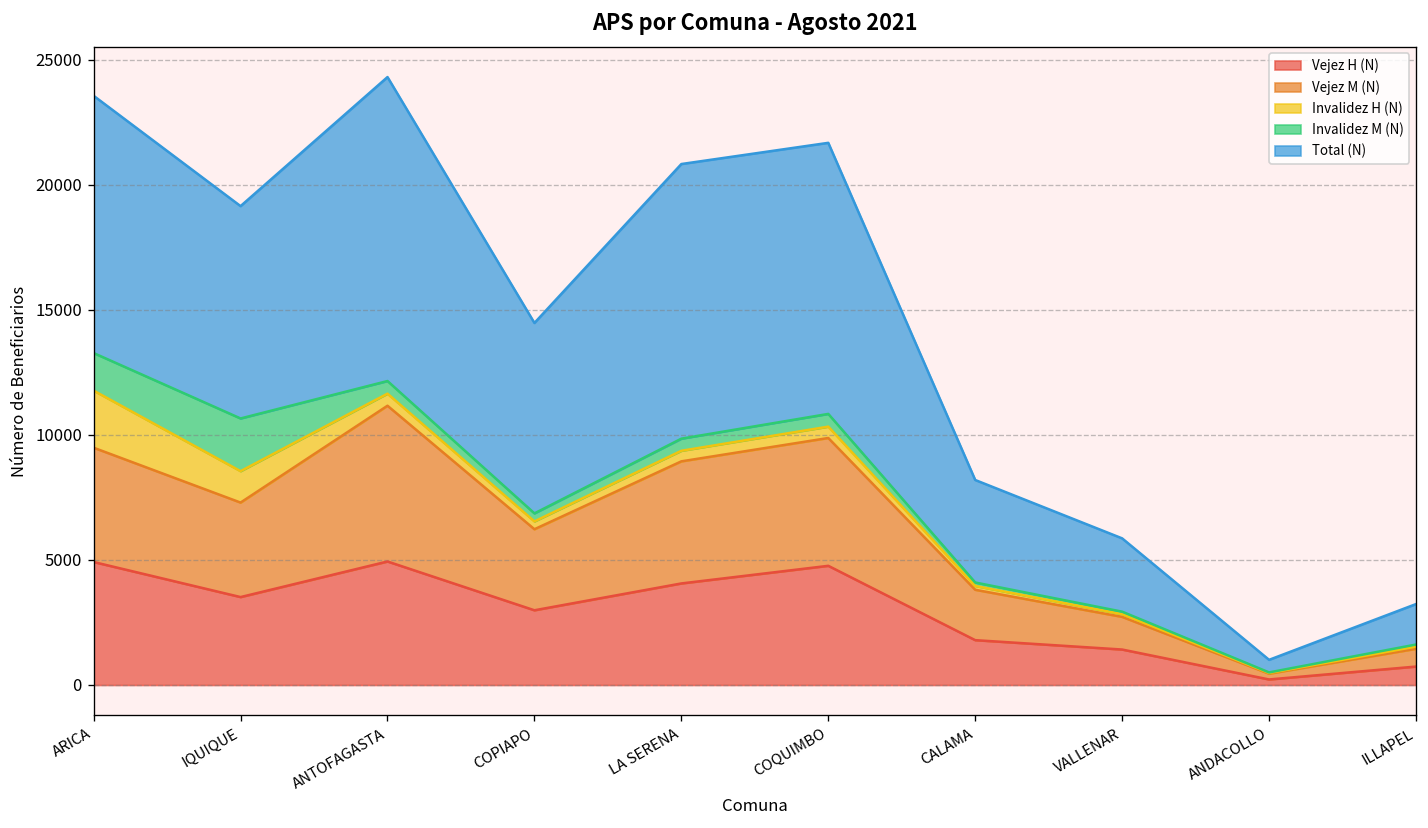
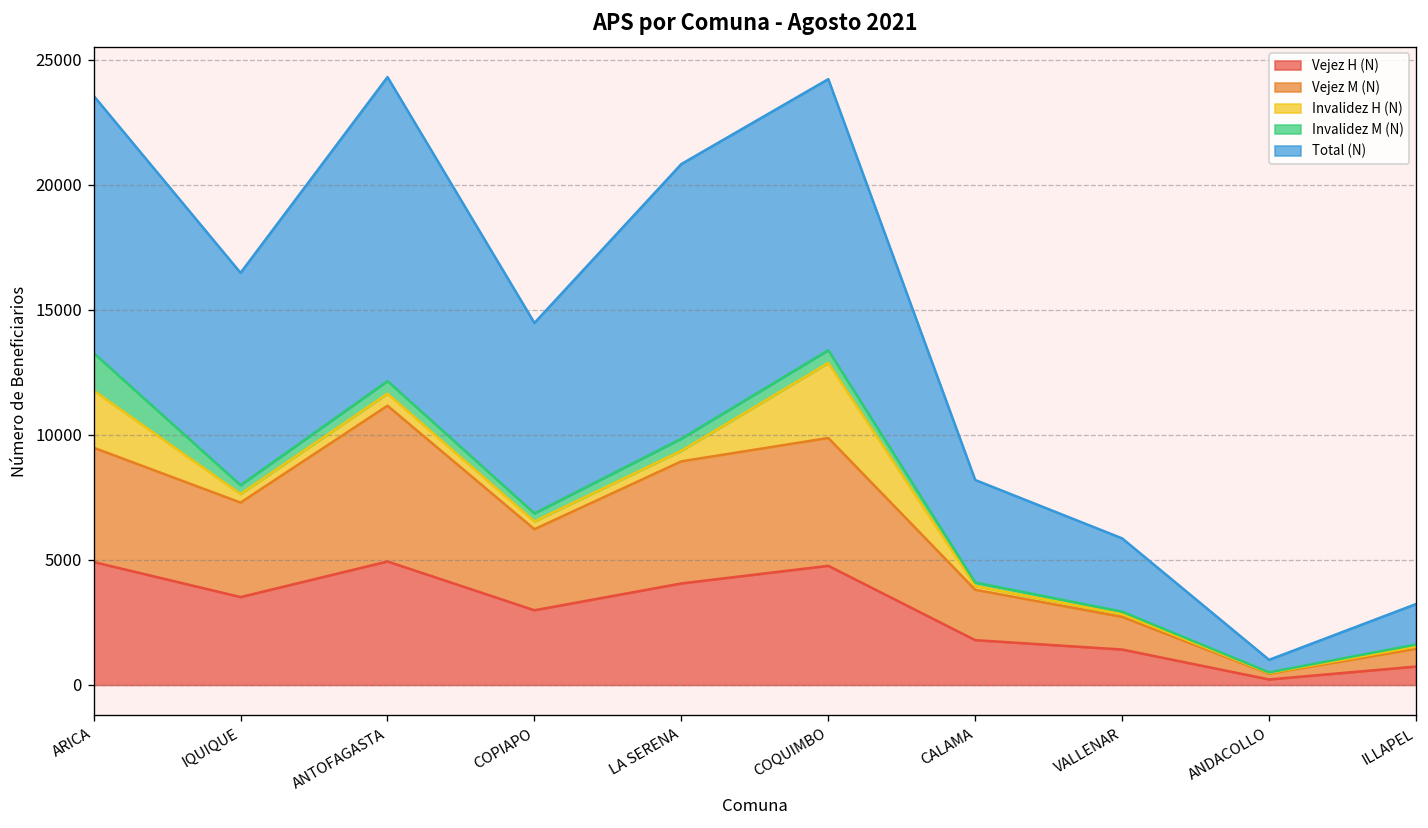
  {
    "Invalidez H (N)": {
      "ARICA": 2300,
-     "IQUIQUE": 1300,
+     "IQUIQUE": 300,
      "ANTOFAGASTA": 500,
      "COPIAPO": 300,
      "LA SERENA": 400,
-     "COQUIMBO": 500,
+     "COQUIMBO": 3000,
      "CALAMA": 200
    },
    "Invalidez M (N)": {
      "ARICA": 1500,
-     "IQUIQUE": 2100,
+     "IQUIQUE": 400,
      "ANTOFAGASTA": 500,
      "COPIAPO": 300,
      "LA SERENA": 500,
      "COQUIMBO": 500,
      "CALAMA": 100
    },
    "Total (N)": {
      "ARICA": 10300,
      "IQUIQUE": 8500,
      "ANTOFAGASTA": 12200,
      "COPIAPO": 7600,
      "LA SERENA": 11000,
      "COQUIMBO": 10800,
      "CALAMA": 4100,
      "VALLENAR": 2900,
      "ANDACOLLO": 500,
      "ILLAPEL": 1600
    }
  }
